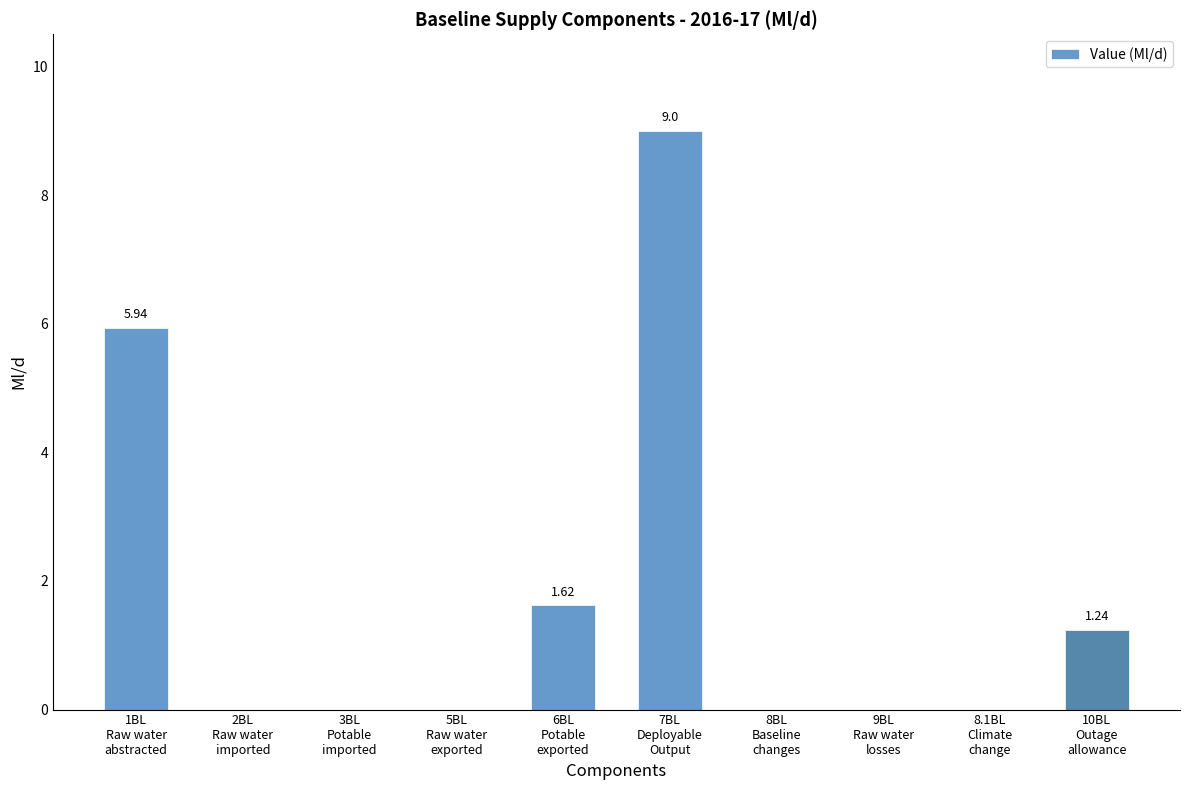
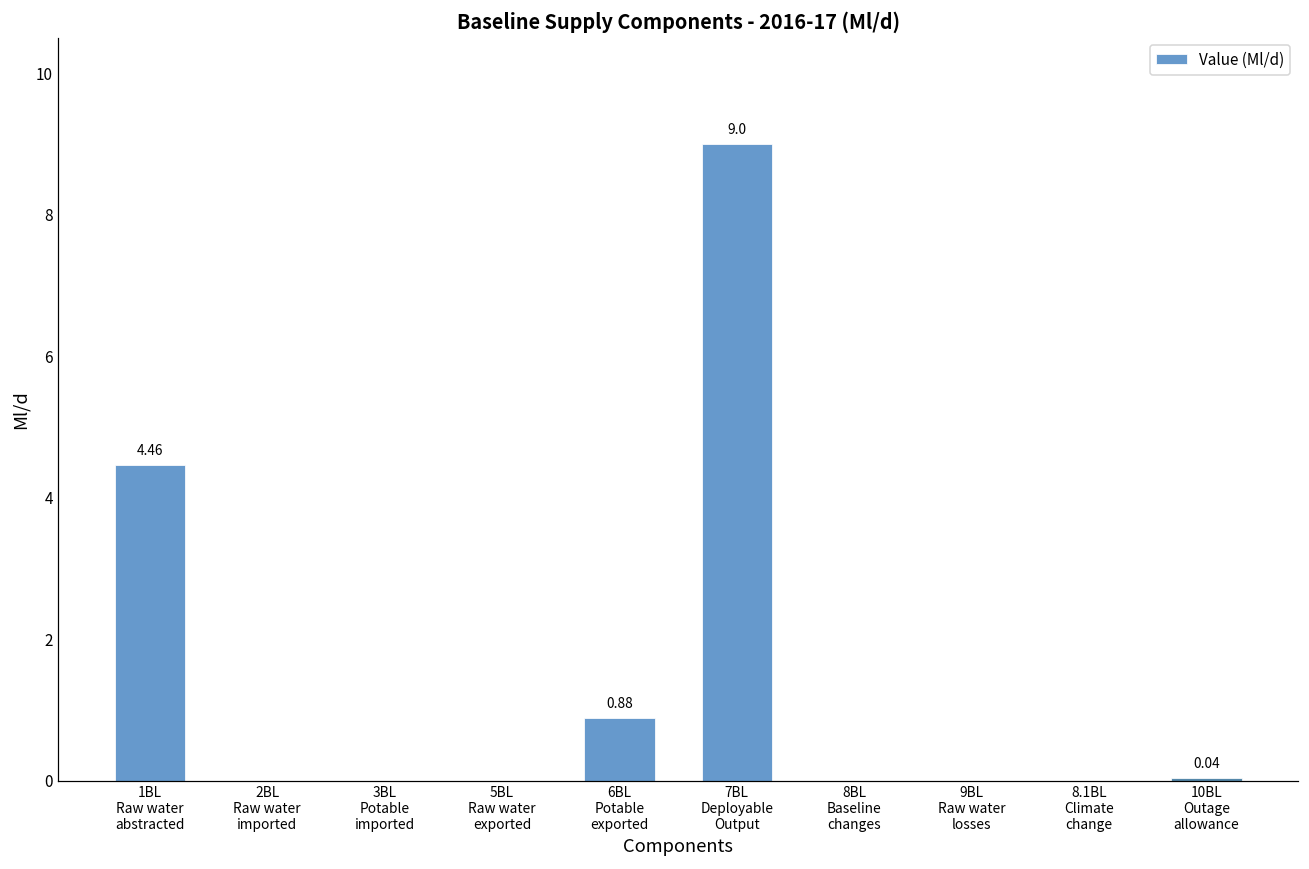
  {
-   "1BL Raw water abstracted": 5.94,
-   "6BL Potable exported": 1.62,
+   "1BL Raw water abstracted": 4.46,
+   "6BL Potable exported": 0.88,
    "7BL Deployable Output": 9.0,
-   "10BL Outage allowance": 1.24
+   "10BL Outage allowance": 0.04
  }
